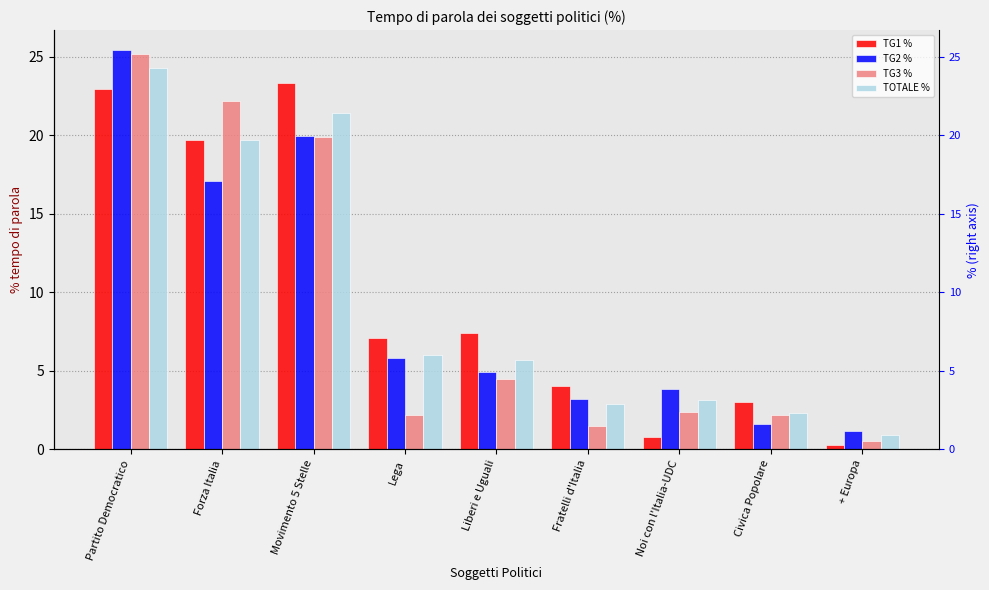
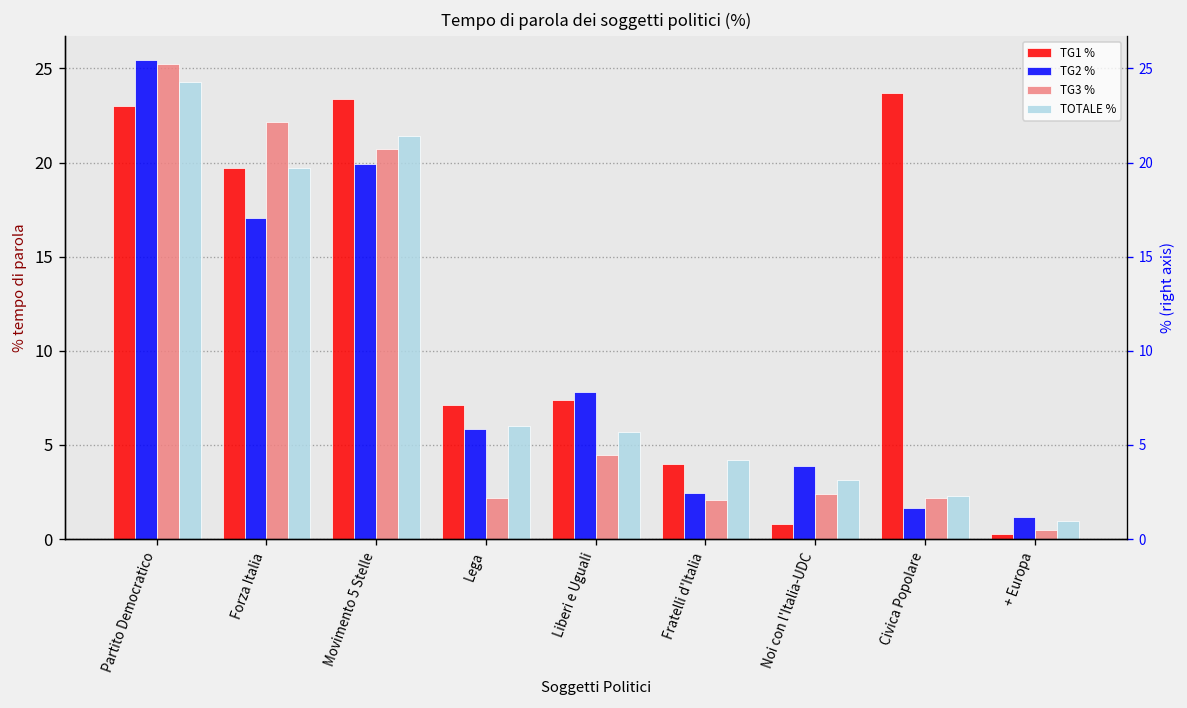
  {
    "TG1 %": {
      "Partito Democratico": 23.0,
      "Forza Italia": 19.7,
      "Movimento 5 Stelle": 23.3,
      "Lega": 7.1,
      "Liberi e Uguali": 7.4,
      "Fratelli d'Italia": 4.0,
      "Noi con l'Italia-UDC": 0.8,
-     "Civica Popolare": 3.0,
+     "Civica Popolare": 23.7,
      "+ Europa": 0.3
    },
    "TG2 %": {
      "Partito Democratico": 25.4,
      "Forza Italia": 17.1,
      "Movimento 5 Stelle": 19.9,
      "Lega": 5.8,
-     "Liberi e Uguali": 5.0,
-     "Fratelli d'Italia": 3.2,
+     "Liberi e Uguali": 7.8,
+     "Fratelli d'Italia": 2.4,
      "Noi con l'Italia-UDC": 3.9,
      "Civica Popolare": 1.6,
      "+ Europa": 1.2
    },
    "TG3 %": {
      "Partito Democratico": 25.2,
      "Forza Italia": 22.2,
-     "Movimento 5 Stelle": 19.9,
+     "Movimento 5 Stelle": 20.7,
      "Lega": 2.2,
      "Liberi e Uguali": 4.5,
-     "Fratelli d'Italia": 1.5,
+     "Fratelli d'Italia": 2.1,
      "Noi con l'Italia-UDC": 2.4,
      "Civica Popolare": 2.2,
      "+ Europa": 0.5
    },
    "TOTALE %": {
      "Partito Democratico": 24.3,
      "Forza Italia": 19.7,
      "Movimento 5 Stelle": 21.4,
      "Lega": 6.0,
      "Liberi e Uguali": 5.7,
-     "Fratelli d'Italia": 2.9,
+     "Fratelli d'Italia": 4.2,
      "Noi con l'Italia-UDC": 3.1,
      "Civica Popolare": 2.3,
      "+ Europa": 0.9
    }
  }
